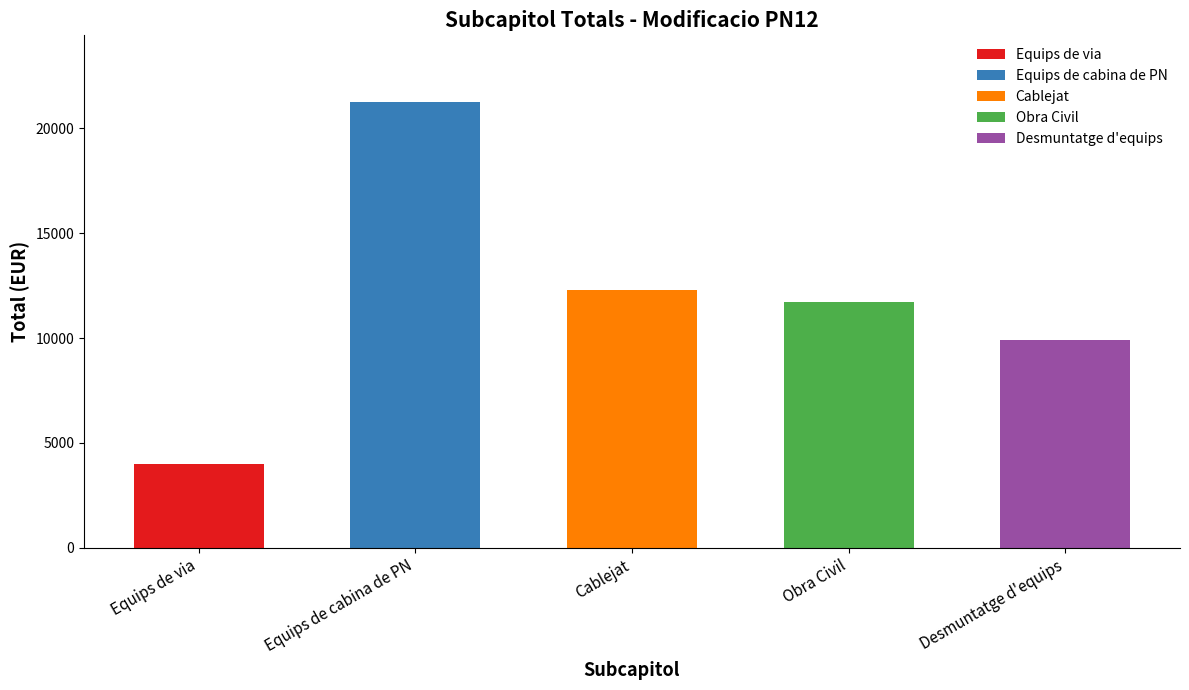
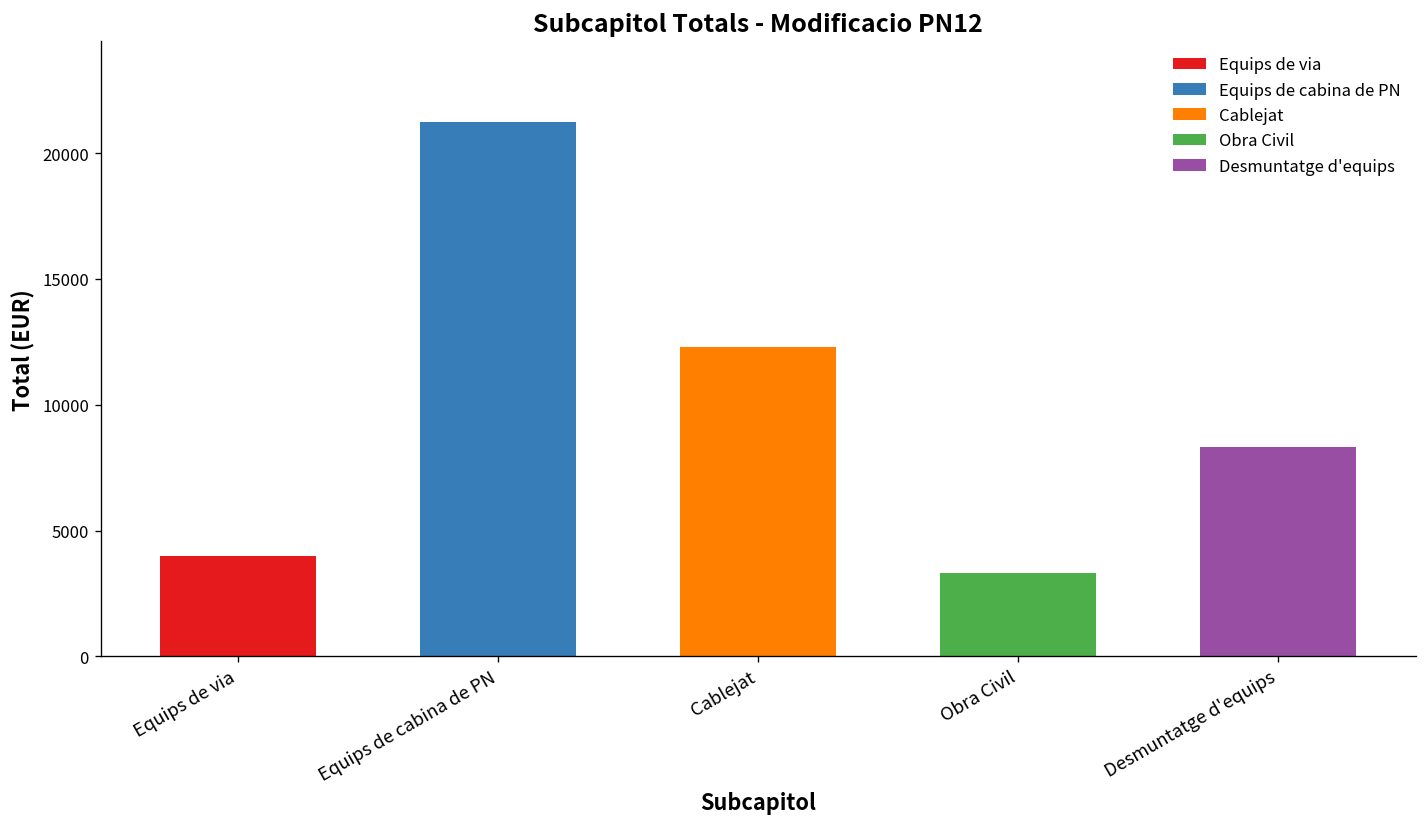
  {
    "Equips de via": 4000,
    "Equips de cabina de PN": 21200,
    "Cablejat": 12300,
-   "Obra Civil": 11700,
-   "Desmuntatge d'equips": 9900
+   "Obra Civil": 3300,
+   "Desmuntatge d'equips": 8300
  }
